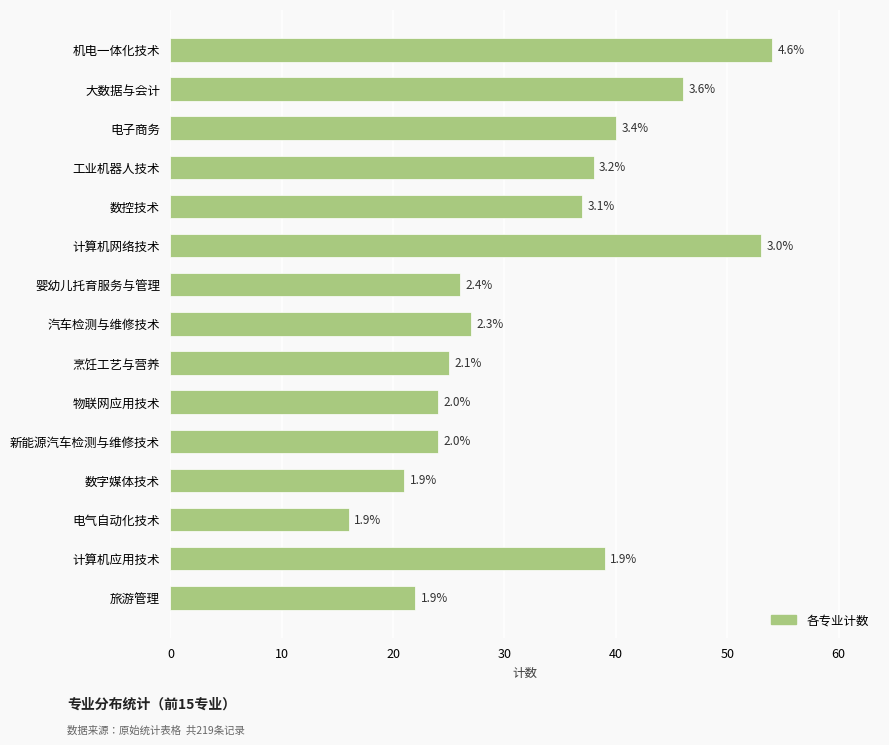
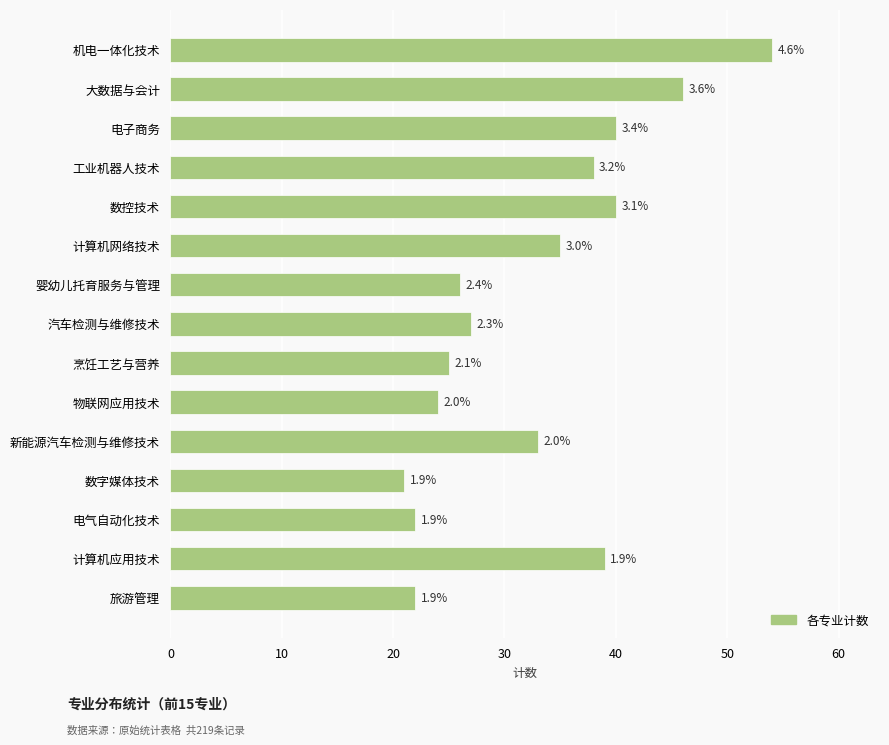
  {
-   "数控技术": 37,
-   "计算机网络技术": 53,
-   "新能源汽车检测与维修技术": 24,
-   "电气自动化技术": 16
+   "数控技术": 40,
+   "计算机网络技术": 35,
+   "新能源汽车检测与维修技术": 33,
+   "电气自动化技术": 22
  }
